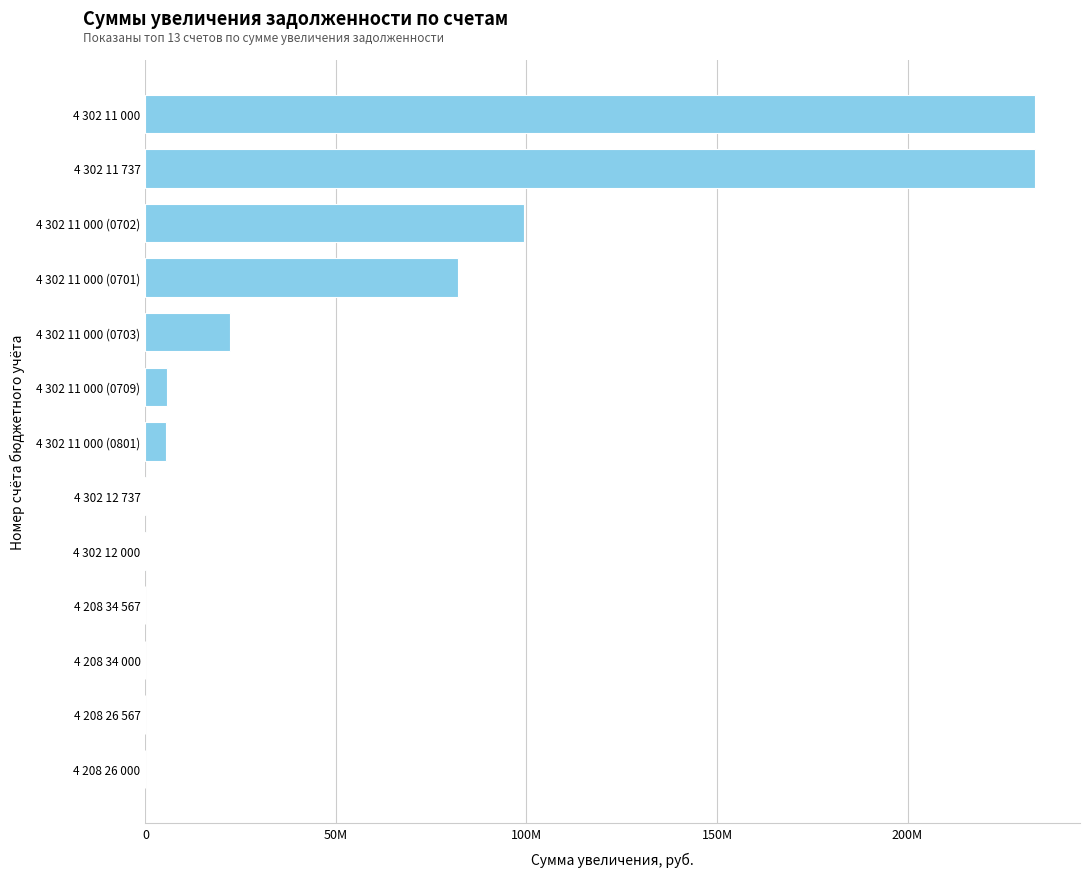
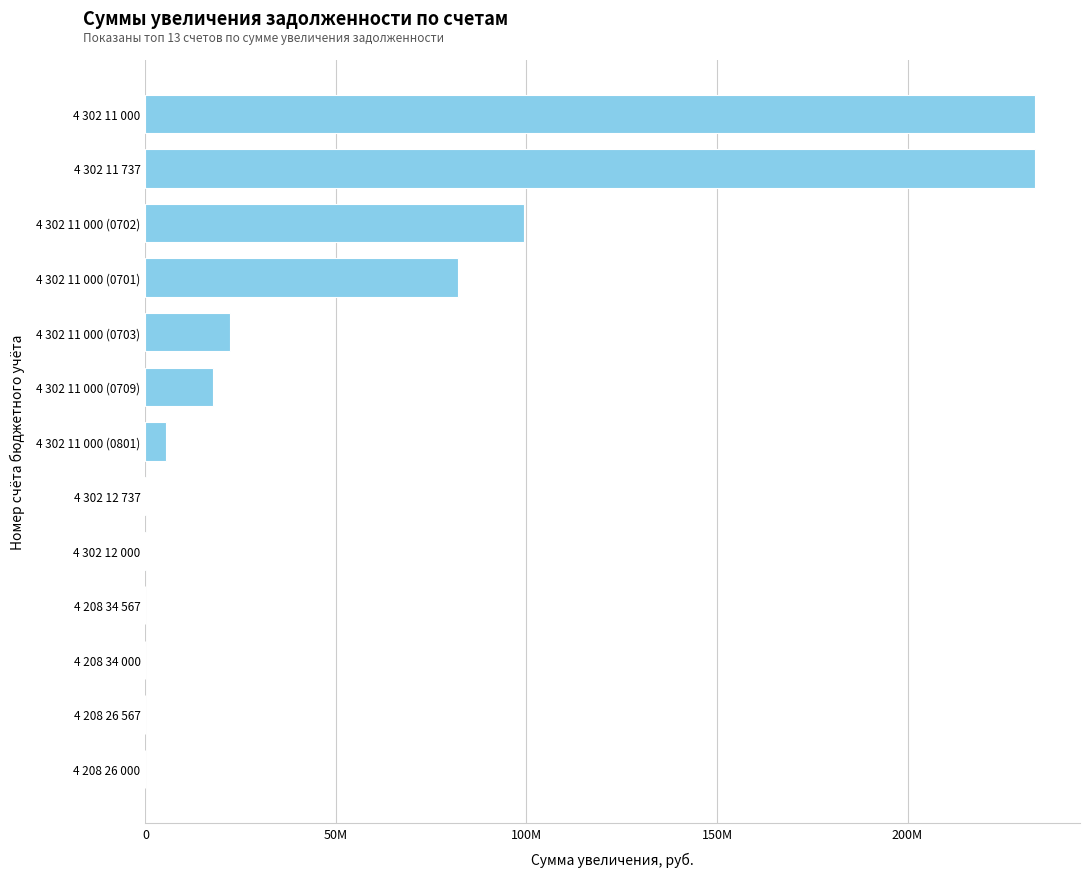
  {
    "4 302 11 000": 234000000,
    "4 302 11 737": 234000000,
    "4 302 11 000 (0702)": 99000000,
    "4 302 11 000 (0701)": 82000000,
    "4 302 11 000 (0703)": 22000000,
-   "4 302 11 000 (0709)": 6000000,
+   "4 302 11 000 (0709)": 18000000,
    "4 302 11 000 (0801)": 5000000
  }
